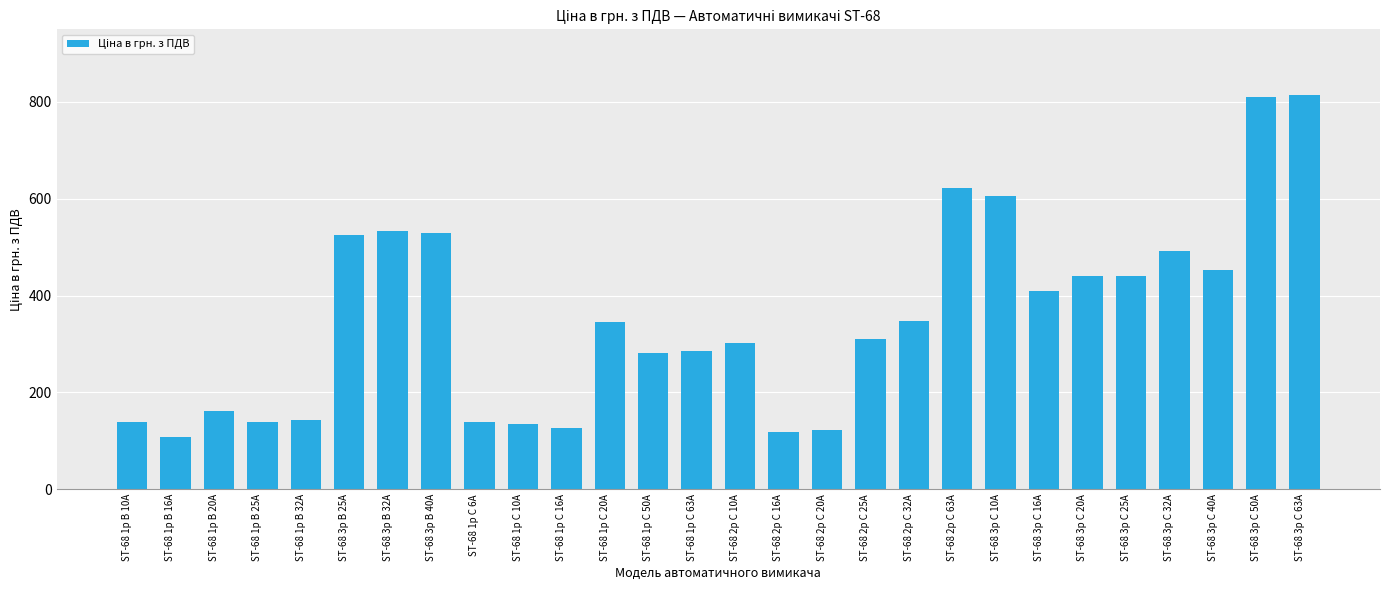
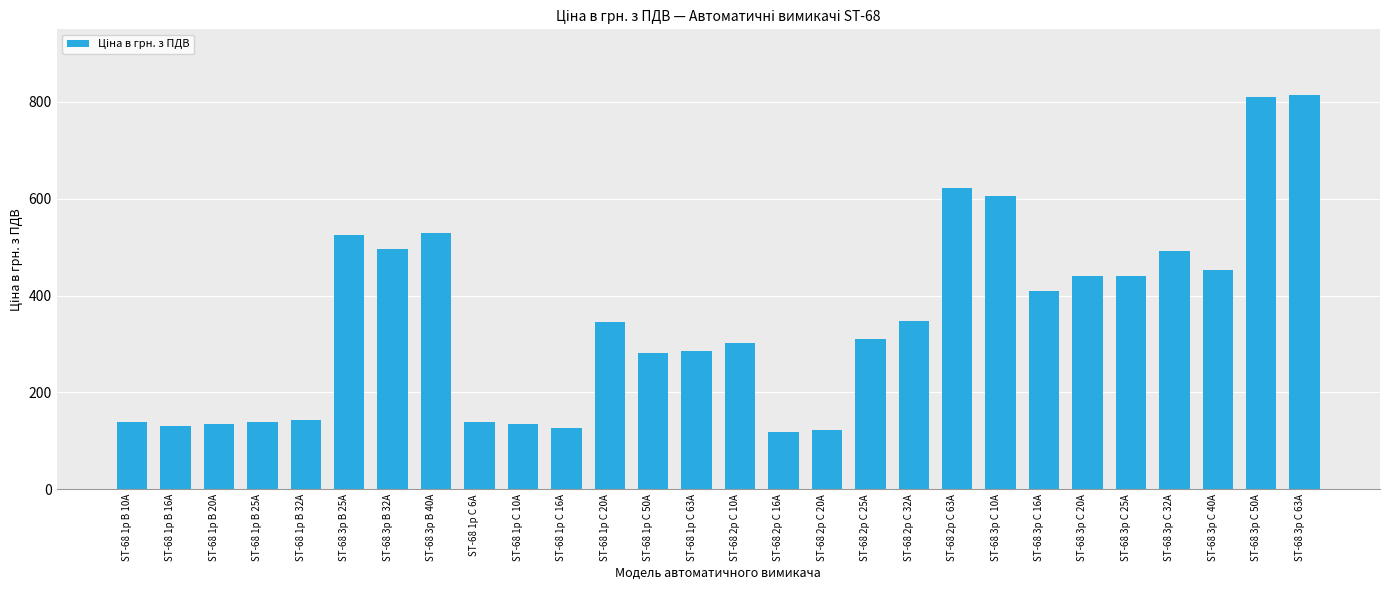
  {
    "ST-68 1p B 10A": 140,
-   "ST-68 1p B 16A": 110,
-   "ST-68 1p B 20A": 160,
+   "ST-68 1p B 16A": 130,
+   "ST-68 1p B 20A": 130,
    "ST-68 1p B 25A": 140,
    "ST-68 1p B 32A": 140,
    "ST-68 3p B 25A": 520,
-   "ST-68 3p B 32A": 530,
+   "ST-68 3p B 32A": 500,
    "ST-68 3p B 40A": 530,
    "ST-68 1p C 6A": 140,
    "ST-68 1p C 10A": 130,
    "ST-68 1p C 16A": 130,
    "ST-68 1p C 20A": 340,
    "ST-68 1p C 50A": 280,
    "ST-68 1p C 63A": 290,
    "ST-68 2p C 10A": 300,
    "ST-68 2p C 16A": 120,
    "ST-68 2p C 20A": 120,
    "ST-68 2p C 25A": 310,
    "ST-68 2p C 32A": 350,
    "ST-68 2p C 63A": 620,
    "ST-68 3p C 10A": 610,
    "ST-68 3p C 16A": 410,
    "ST-68 3p C 20A": 440,
    "ST-68 3p C 25A": 440,
    "ST-68 3p C 32A": 490,
    "ST-68 3p C 40A": 450,
    "ST-68 3p C 50A": 810,
    "ST-68 3p C 63A": 810
  }
